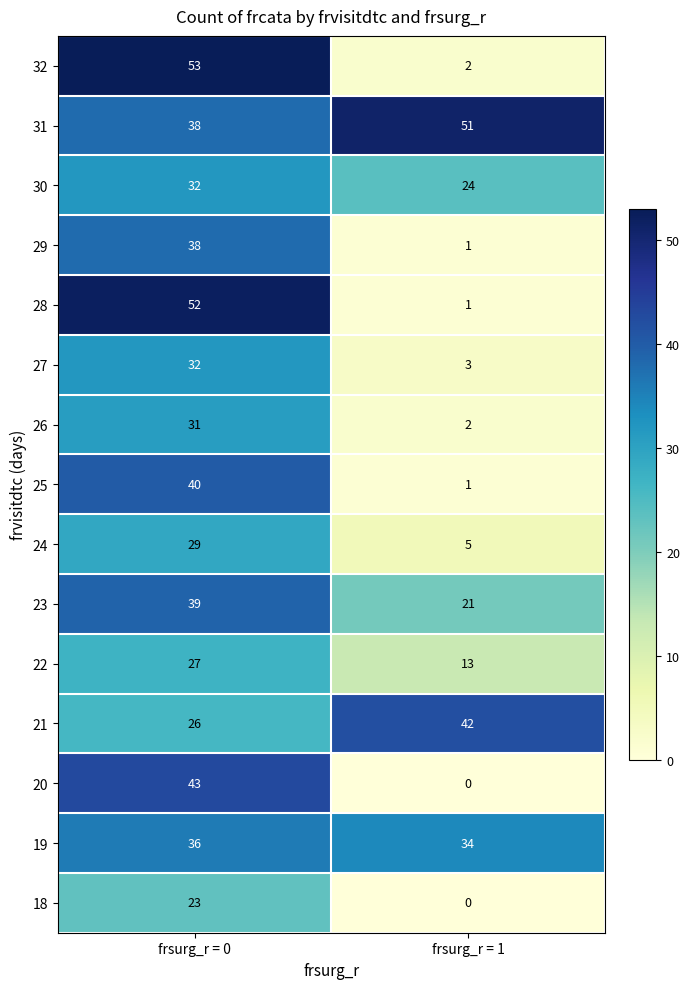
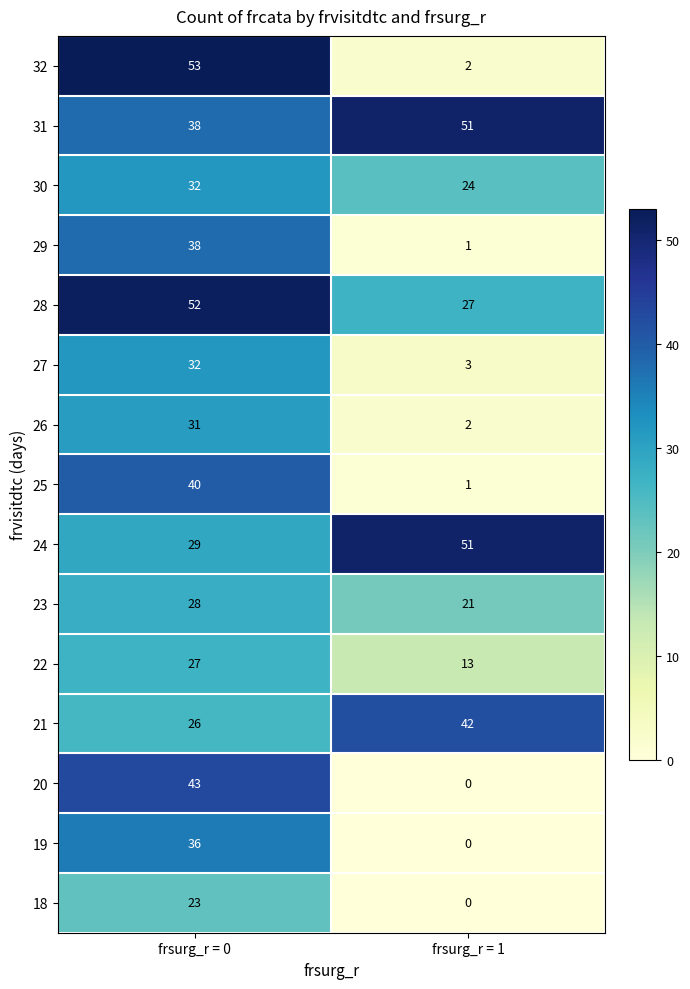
  {
    "32": {
      "frsurg_r = 0": 53,
      "frsurg_r = 1": 2
    },
    "31": {
      "frsurg_r = 0": 38,
      "frsurg_r = 1": 51
    },
    "30": {
      "frsurg_r = 0": 32,
      "frsurg_r = 1": 24
    },
    "29": {
      "frsurg_r = 0": 38,
      "frsurg_r = 1": 1
    },
    "28": {
      "frsurg_r = 0": 52,
-     "frsurg_r = 1": 1
+     "frsurg_r = 1": 27
    },
    "27": {
      "frsurg_r = 0": 32,
      "frsurg_r = 1": 3
    },
    "26": {
      "frsurg_r = 0": 31,
      "frsurg_r = 1": 2
    },
    "25": {
      "frsurg_r = 0": 40,
      "frsurg_r = 1": 1
    },
    "24": {
      "frsurg_r = 0": 29,
-     "frsurg_r = 1": 5
+     "frsurg_r = 1": 51
    },
    "23": {
-     "frsurg_r = 0": 39,
+     "frsurg_r = 0": 28,
      "frsurg_r = 1": 21
    },
    "22": {
      "frsurg_r = 0": 27,
      "frsurg_r = 1": 13
    },
    "21": {
      "frsurg_r = 0": 26,
      "frsurg_r = 1": 42
    },
    "20": {
      "frsurg_r = 0": 43,
      "frsurg_r = 1": 0
    },
    "19": {
      "frsurg_r = 0": 36,
-     "frsurg_r = 1": 34
+     "frsurg_r = 1": 0
    },
    "18": {
      "frsurg_r = 0": 23,
      "frsurg_r = 1": 0
    }
  }
